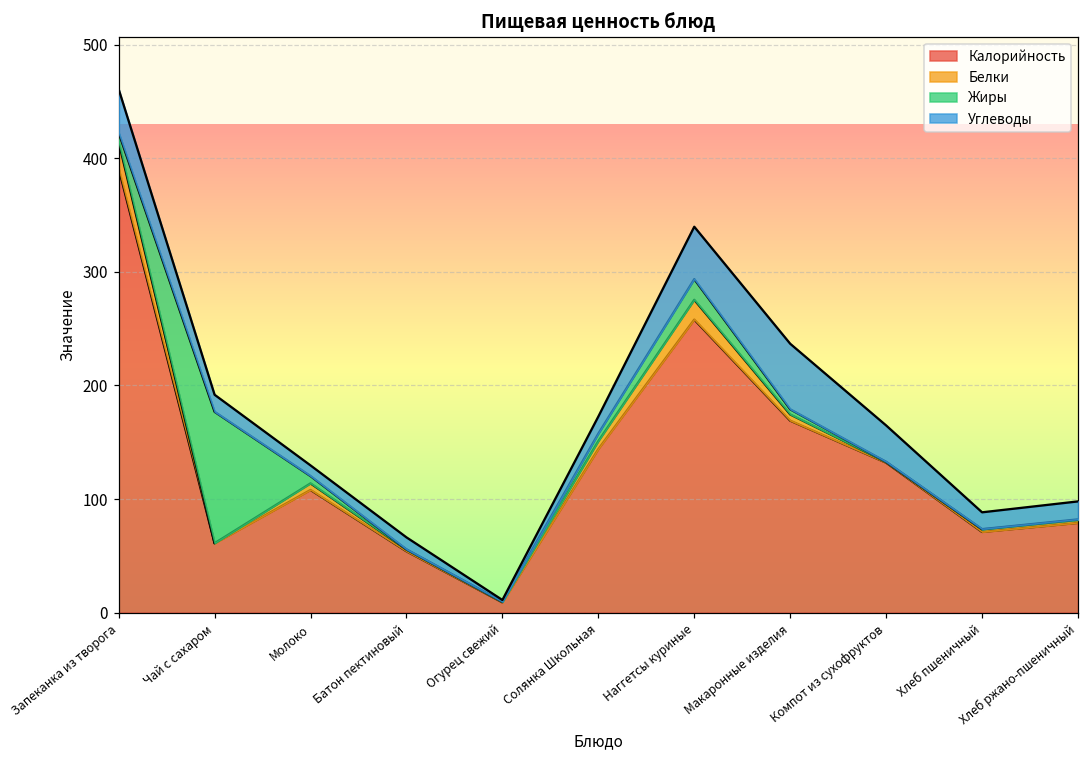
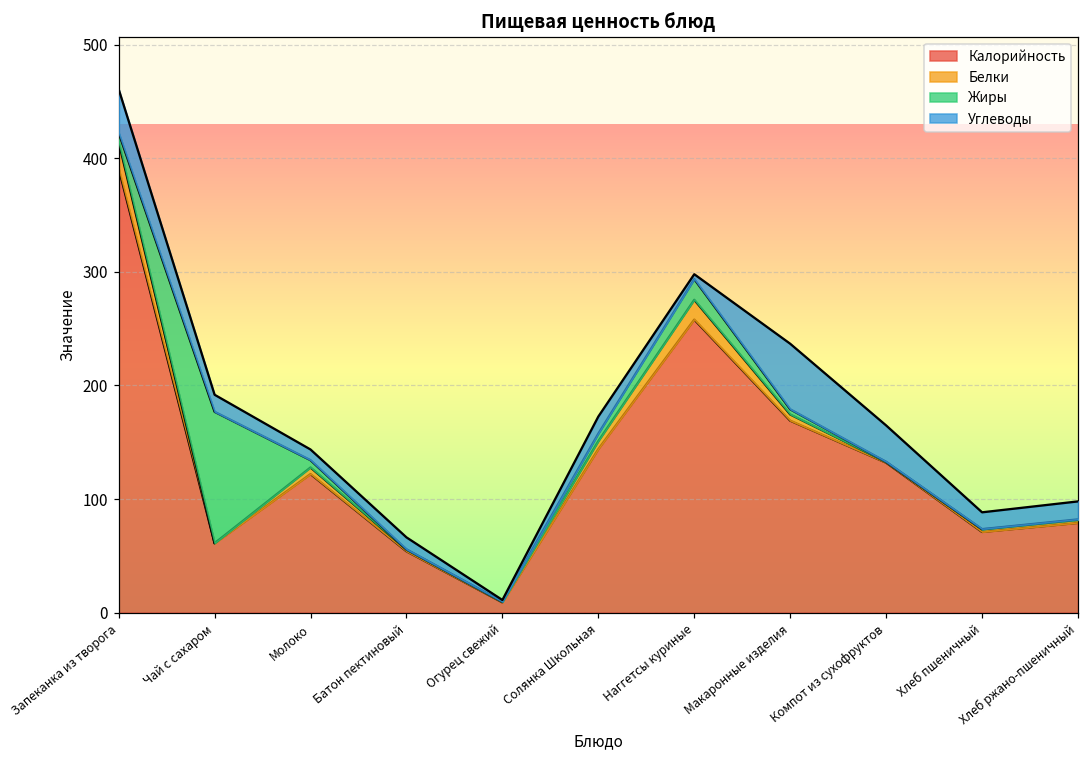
  {
    "Калорийность": {
      "Запеканка из творога": 391,
-     "Молоко": 108,
+     "Молоко": 122,
      "Солянка Школьная": 144,
      "Наггетсы куриные": 258,
      "Макаронные изделия": 169,
      "Хлеб ржано-пшеничный": 79
    },
    "Белки": {
      "Запеканка из творога": 23,
      "Молоко": 6,
      "Солянка Школьная": 7,
      "Наггетсы куриные": 17,
      "Макаронные изделия": 6
    },
    "Жиры": {
      "Запеканка из творога": 8,
      "Чай с сахаром": 116,
      "Молоко": 6,
      "Солянка Школьная": 7,
      "Наггетсы куриные": 18,
      "Макаронные изделия": 5
    },
    "Углеводы": {
      "Запеканка из творога": 38,
      "Чай с сахаром": 15,
      "Молоко": 9,
      "Батон пектиновый": 11,
      "Солянка Школьная": 15,
-     "Наггетсы куриные": 46,
+     "Наггетсы куриные": 4,
      "Макаронные изделия": 58,
      "Компот из сухофруктов": 32,
      "Хлеб пшеничный": 15,
      "Хлеб ржано-пшеничный": 16
    }
  }
